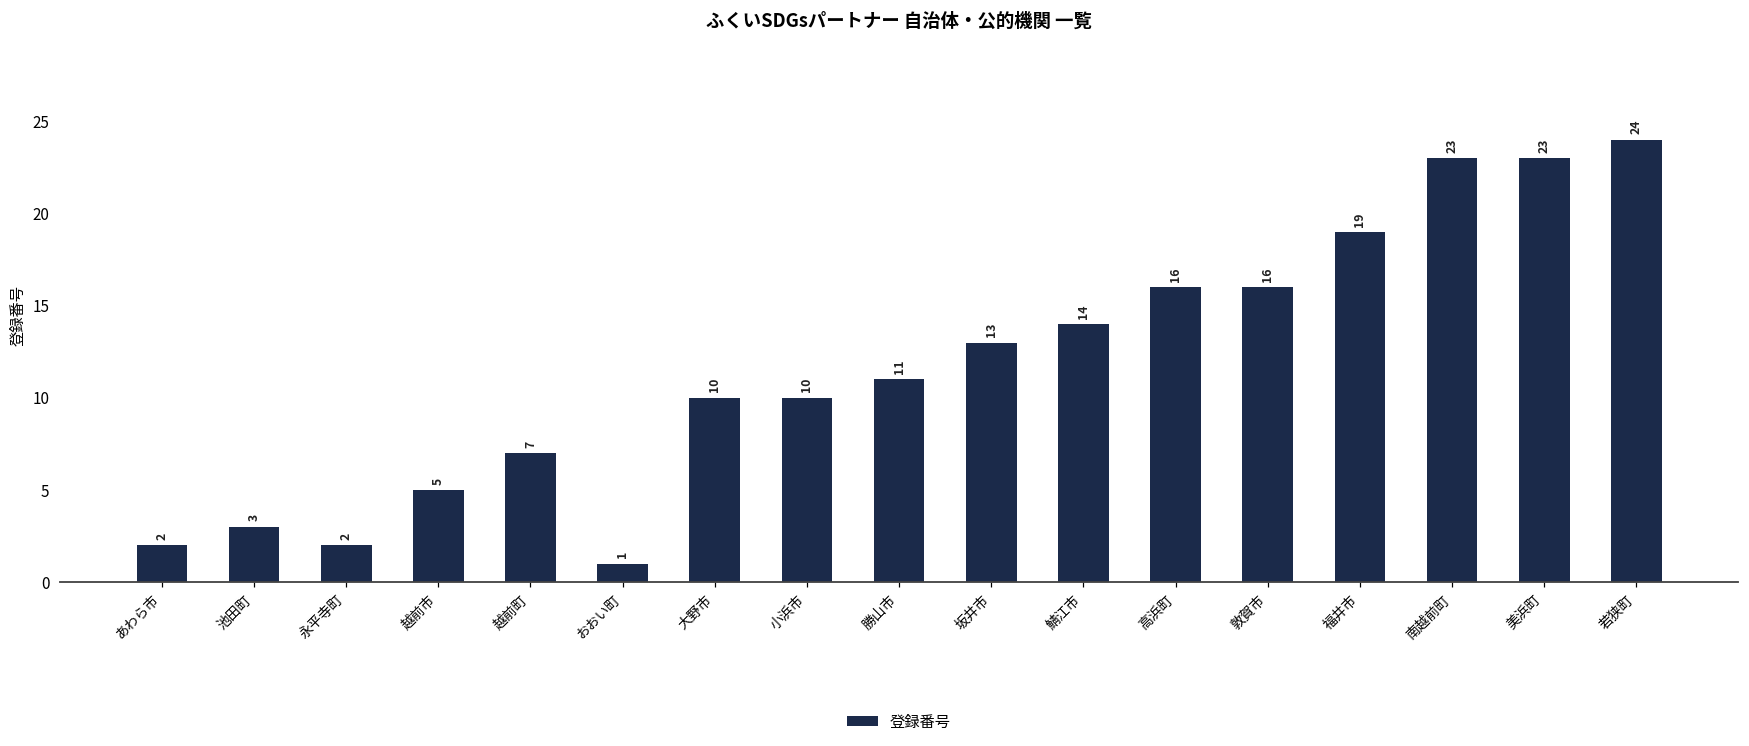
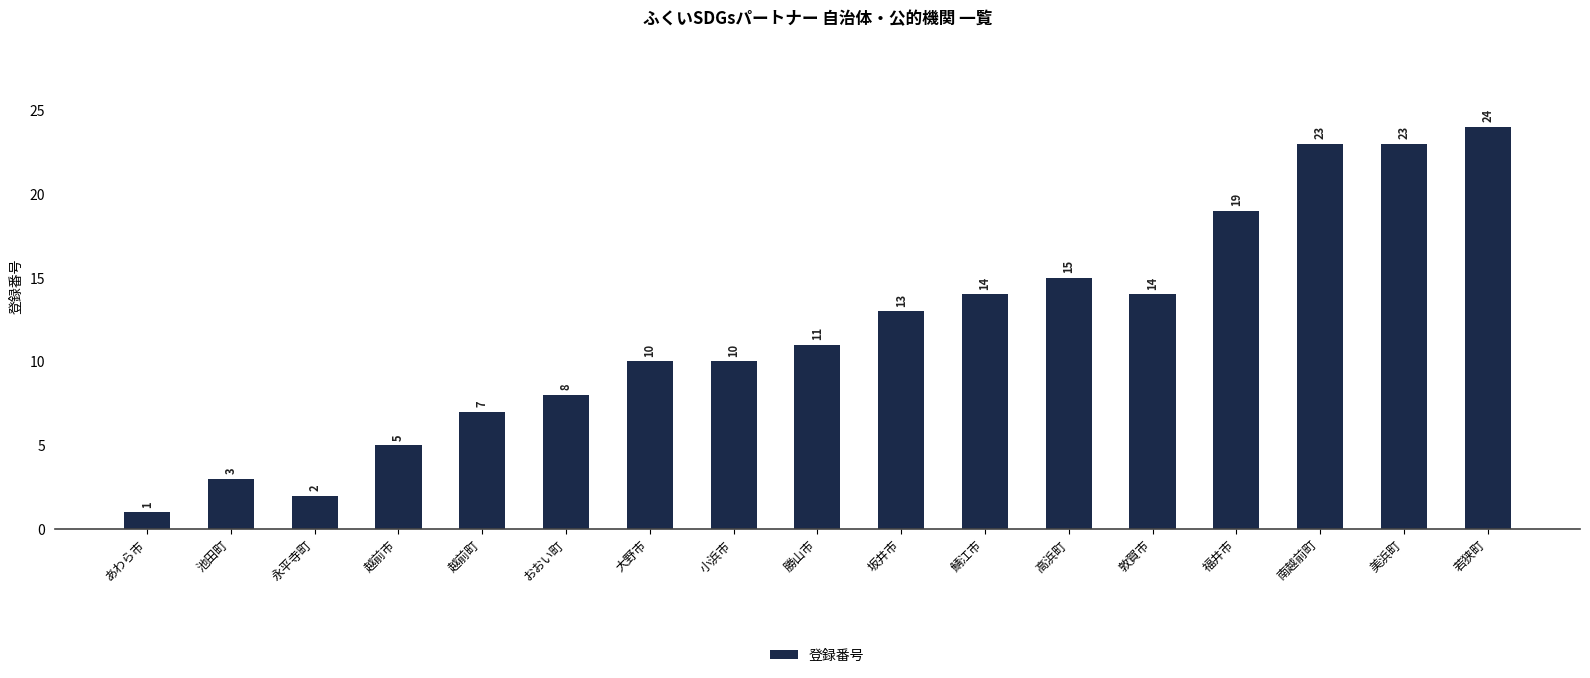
  {
-   "あわら市": 2,
+   "あわら市": 1,
    "池田町": 3,
    "永平寺町": 2,
    "越前市": 5,
    "越前町": 7,
-   "おおい町": 1,
+   "おおい町": 8,
    "大野市": 10,
    "小浜市": 10,
    "勝山市": 11,
    "坂井市": 13,
    "鯖江市": 14,
-   "高浜町": 16,
-   "敦賀市": 16,
+   "高浜町": 15,
+   "敦賀市": 14,
    "福井市": 19,
    "南越前町": 23,
    "美浜町": 23,
    "若狭町": 24
  }
